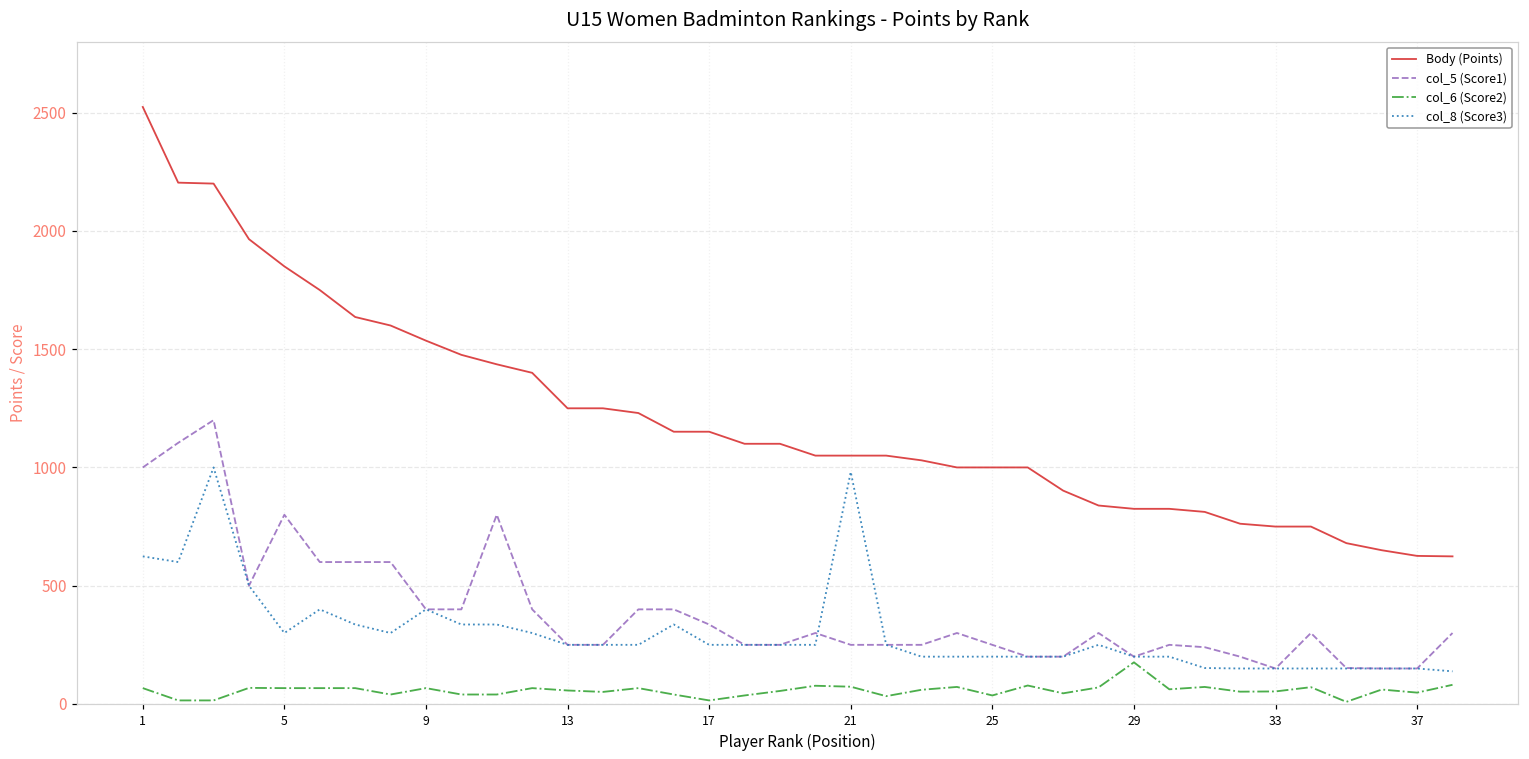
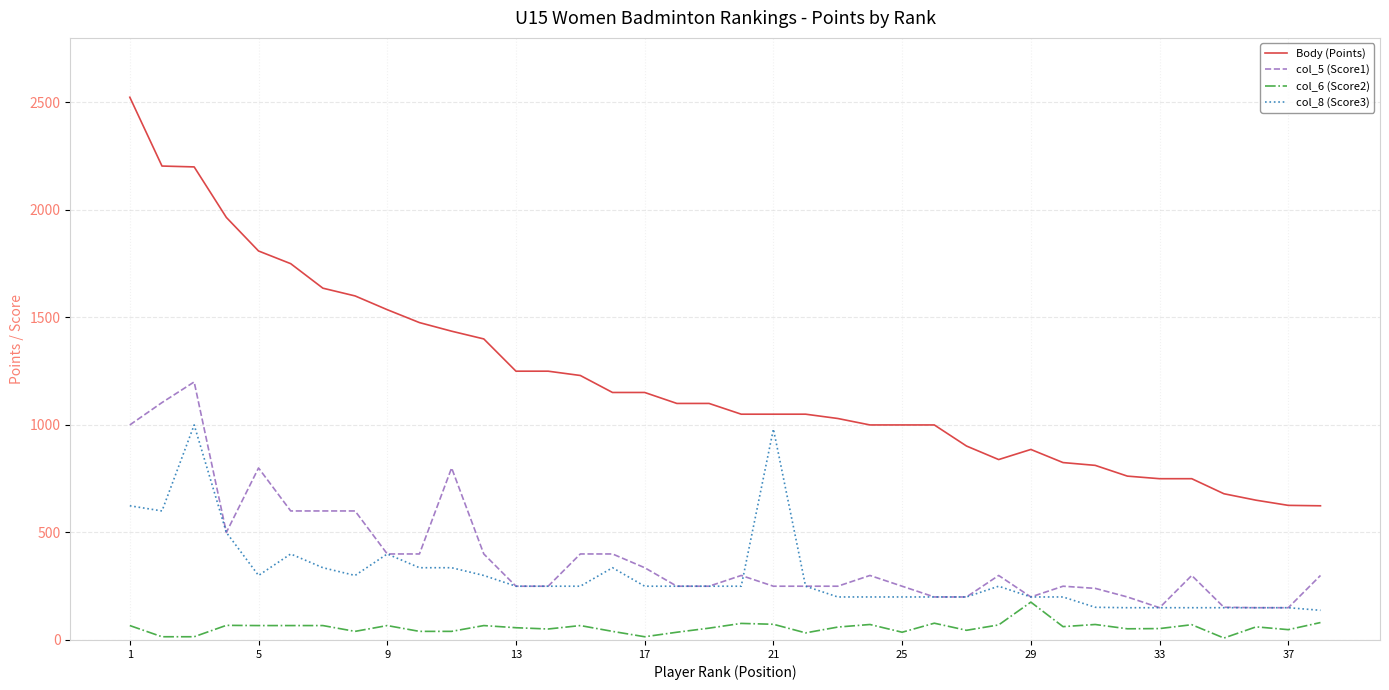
  {
    "Body (Points)": {
      "1": 2520,
-     "5": 1850,
+     "5": 1810,
      "9": 1540,
      "13": 1250,
      "17": 1150,
      "21": 1050,
      "25": 1000,
-     "29": 830,
+     "29": 890,
      "33": 750,
      "37": 630
    },
    "col_5 (Score1)": {
      "1": 1000,
      "5": 800,
      "17": 340,
      "21": 250,
      "25": 250
    },
    "col_6 (Score2)": {
      "1": 70,
      "5": 70,
      "9": 70,
      "13": 60,
      "17": 20,
      "21": 70,
      "25": 40,
      "29": 180,
      "33": 50,
      "37": 50
    },
    "col_8 (Score3)": {
      "1": 620,
      "5": 300,
      "17": 250,
      "21": 980,
      "25": 200
    }
  }
